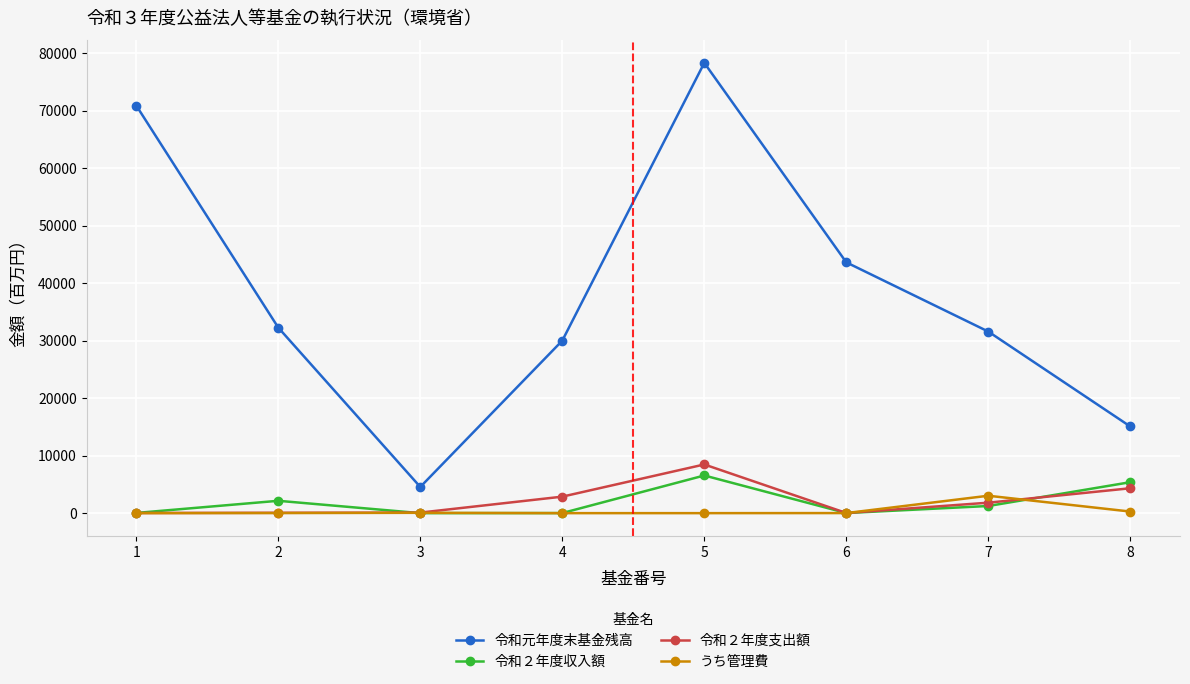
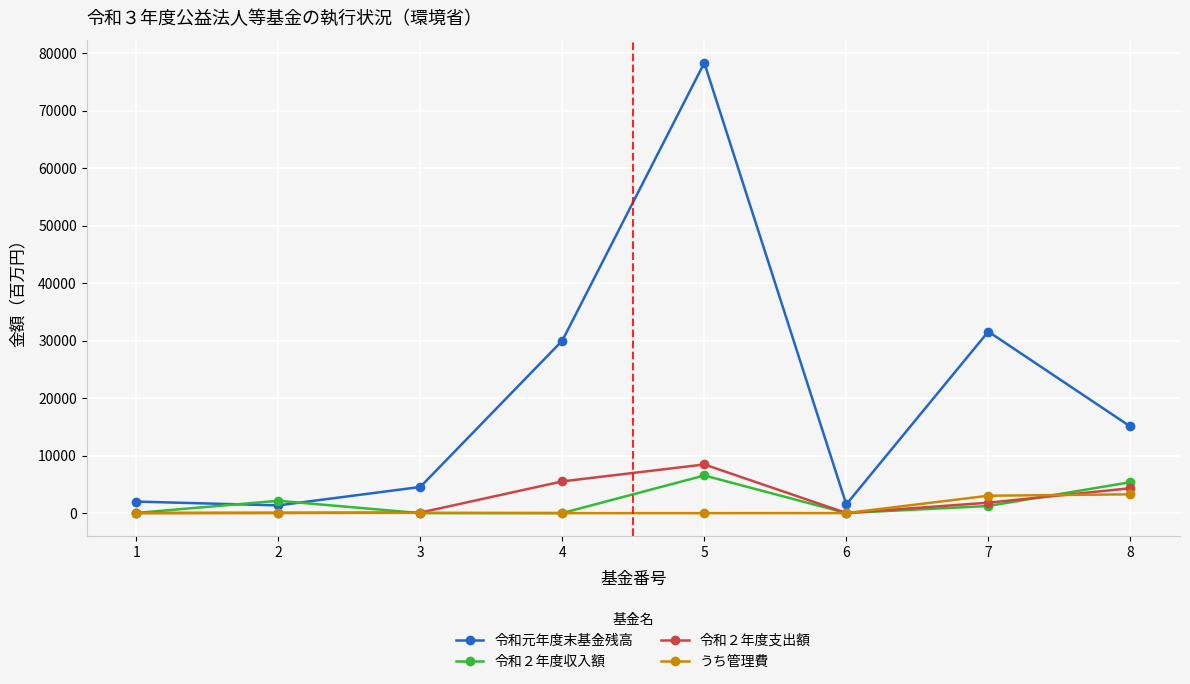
  {
    "令和元年度末基金残高": {
-     "1": 71000,
-     "2": 32000,
+     "1": 2000,
+     "2": 1000,
      "3": 5000,
      "4": 30000,
      "5": 78000,
-     "6": 44000,
+     "6": 2000,
      "7": 32000,
      "8": 15000
    },
    "令和２年度収入額": {
      "2": 2000,
      "5": 7000,
      "7": 1000,
      "8": 5000
    },
    "令和２年度支出額": {
-     "4": 3000,
+     "4": 6000,
      "5": 8000,
      "7": 2000,
      "8": 4000
    },
    "うち管理費": {
      "5": 0,
      "7": 3000,
-     "8": 0
+     "8": 3000
    }
  }
